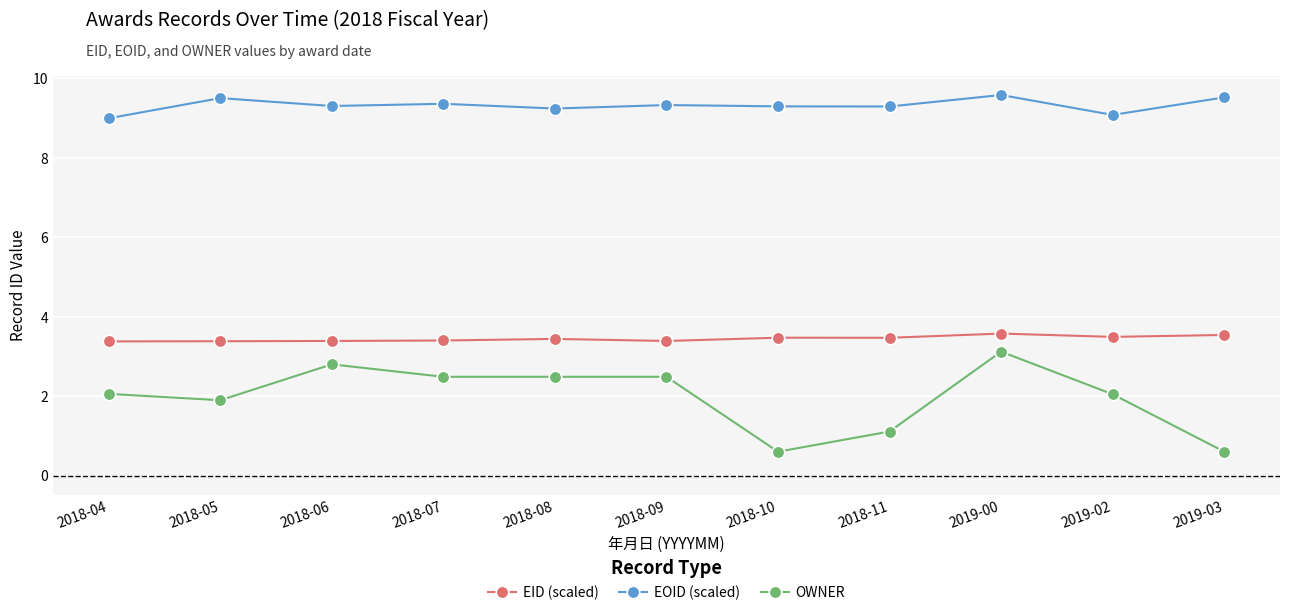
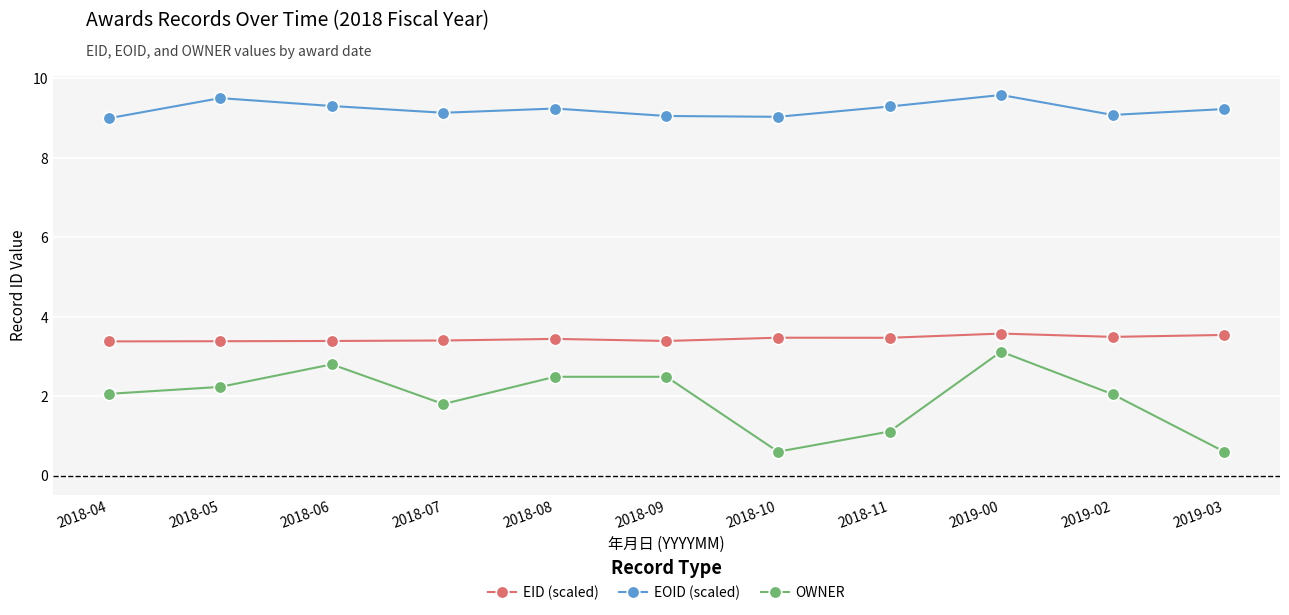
  {
    "EID (scaled)": {
      "2018-04": 3.4,
      "2018-05": 3.4,
      "2018-06": 3.4,
      "2018-07": 3.4,
      "2018-08": 3.4,
      "2018-09": 3.4,
      "2018-10": 3.5,
      "2018-11": 3.5,
      "2019-00": 3.6,
      "2019-02": 3.5,
      "2019-03": 3.5
    },
    "EOID (scaled)": {
      "2018-04": 9.0,
      "2018-05": 9.5,
      "2018-06": 9.3,
-     "2018-07": 9.4,
+     "2018-07": 9.1,
      "2018-08": 9.2,
-     "2018-09": 9.3,
-     "2018-10": 9.3,
+     "2018-09": 9.1,
+     "2018-10": 9.0,
      "2018-11": 9.3,
      "2019-00": 9.6,
      "2019-02": 9.1,
-     "2019-03": 9.5
+     "2019-03": 9.2
    },
    "OWNER": {
      "2018-04": 2.1,
-     "2018-05": 1.9,
+     "2018-05": 2.2,
      "2018-06": 2.8,
-     "2018-07": 2.5,
+     "2018-07": 1.8,
      "2018-08": 2.5,
      "2018-09": 2.5,
      "2018-10": 0.6,
      "2018-11": 1.1,
      "2019-00": 3.1,
      "2019-02": 2.0,
      "2019-03": 0.6
    }
  }
